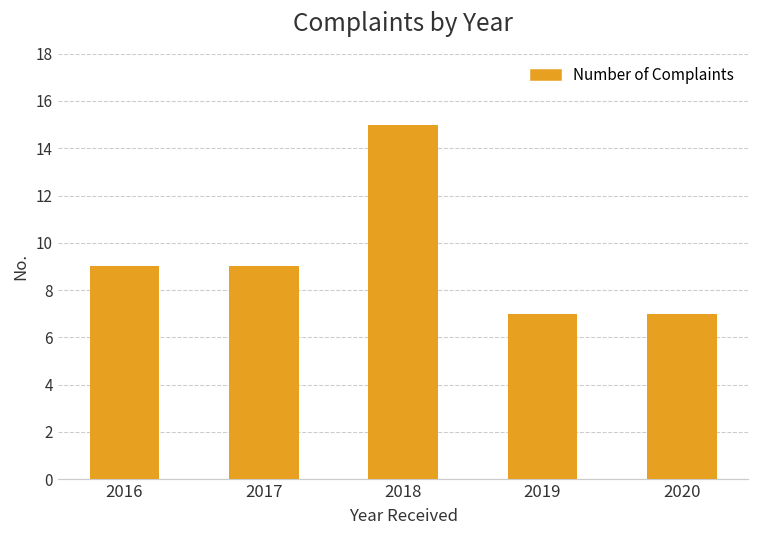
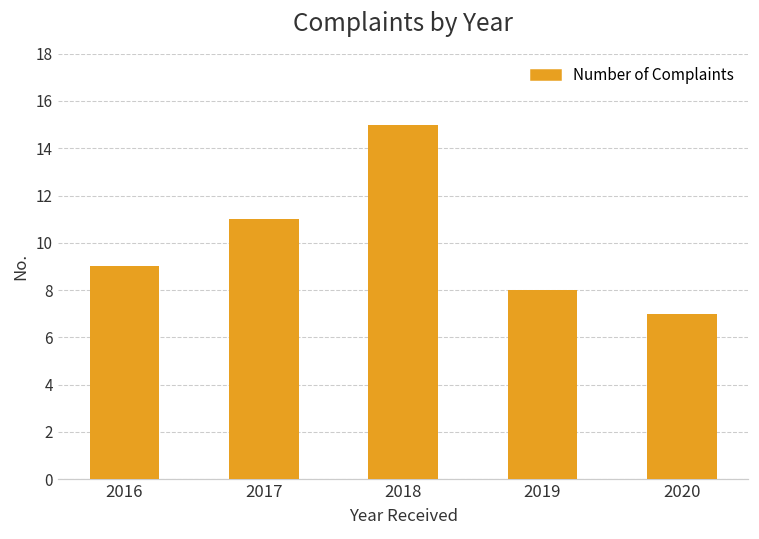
  {
    "2016": 9,
-   "2017": 9,
+   "2017": 11,
    "2018": 15,
-   "2019": 7,
+   "2019": 8,
    "2020": 7
  }
